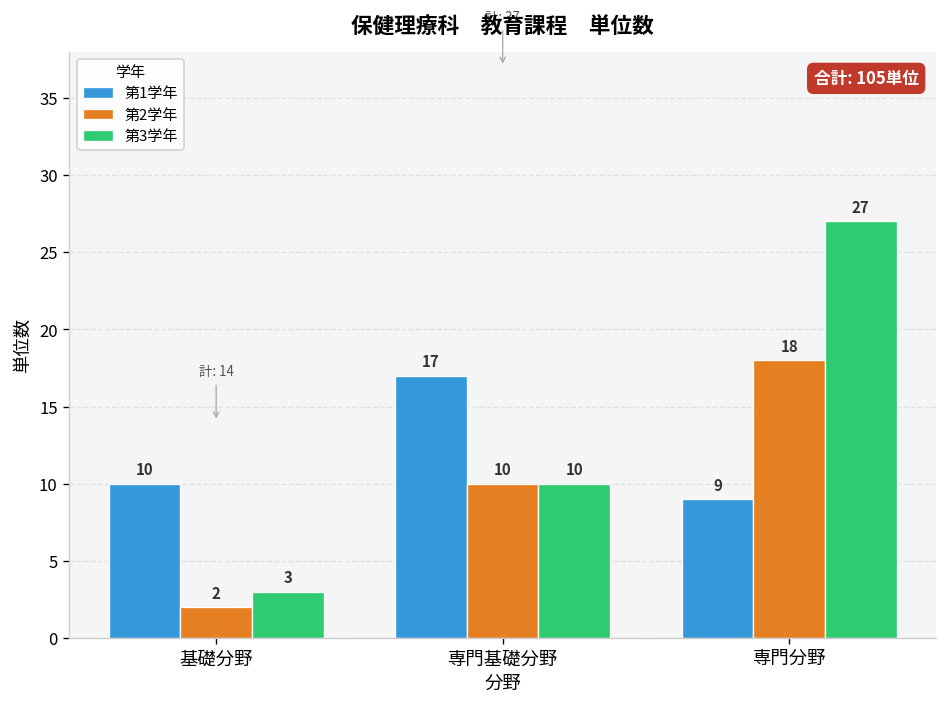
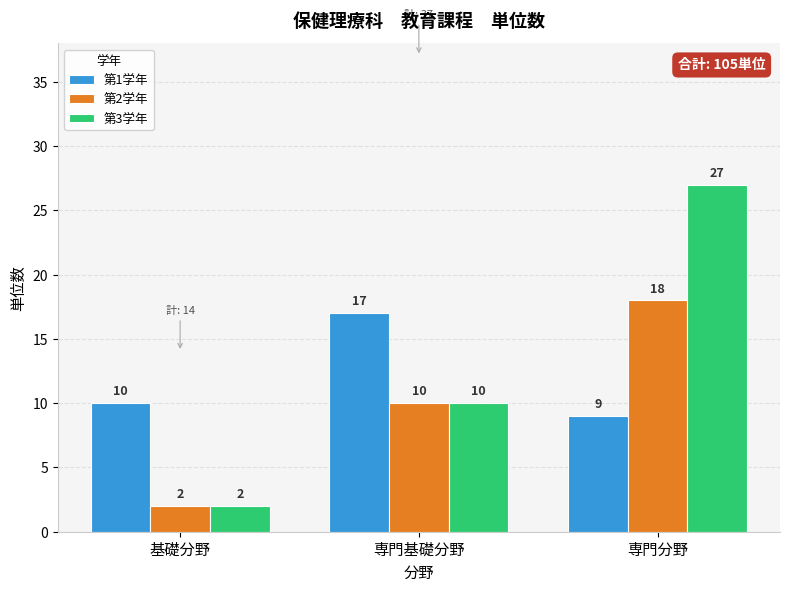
  {
    "第1学年": {
      "基礎分野": 10,
      "専門基礎分野": 17,
      "専門分野": 9
    },
    "第2学年": {
      "基礎分野": 2,
      "専門基礎分野": 10,
      "専門分野": 18
    },
    "第3学年": {
-     "基礎分野": 3,
+     "基礎分野": 2,
      "専門基礎分野": 10,
      "専門分野": 27
    }
  }
